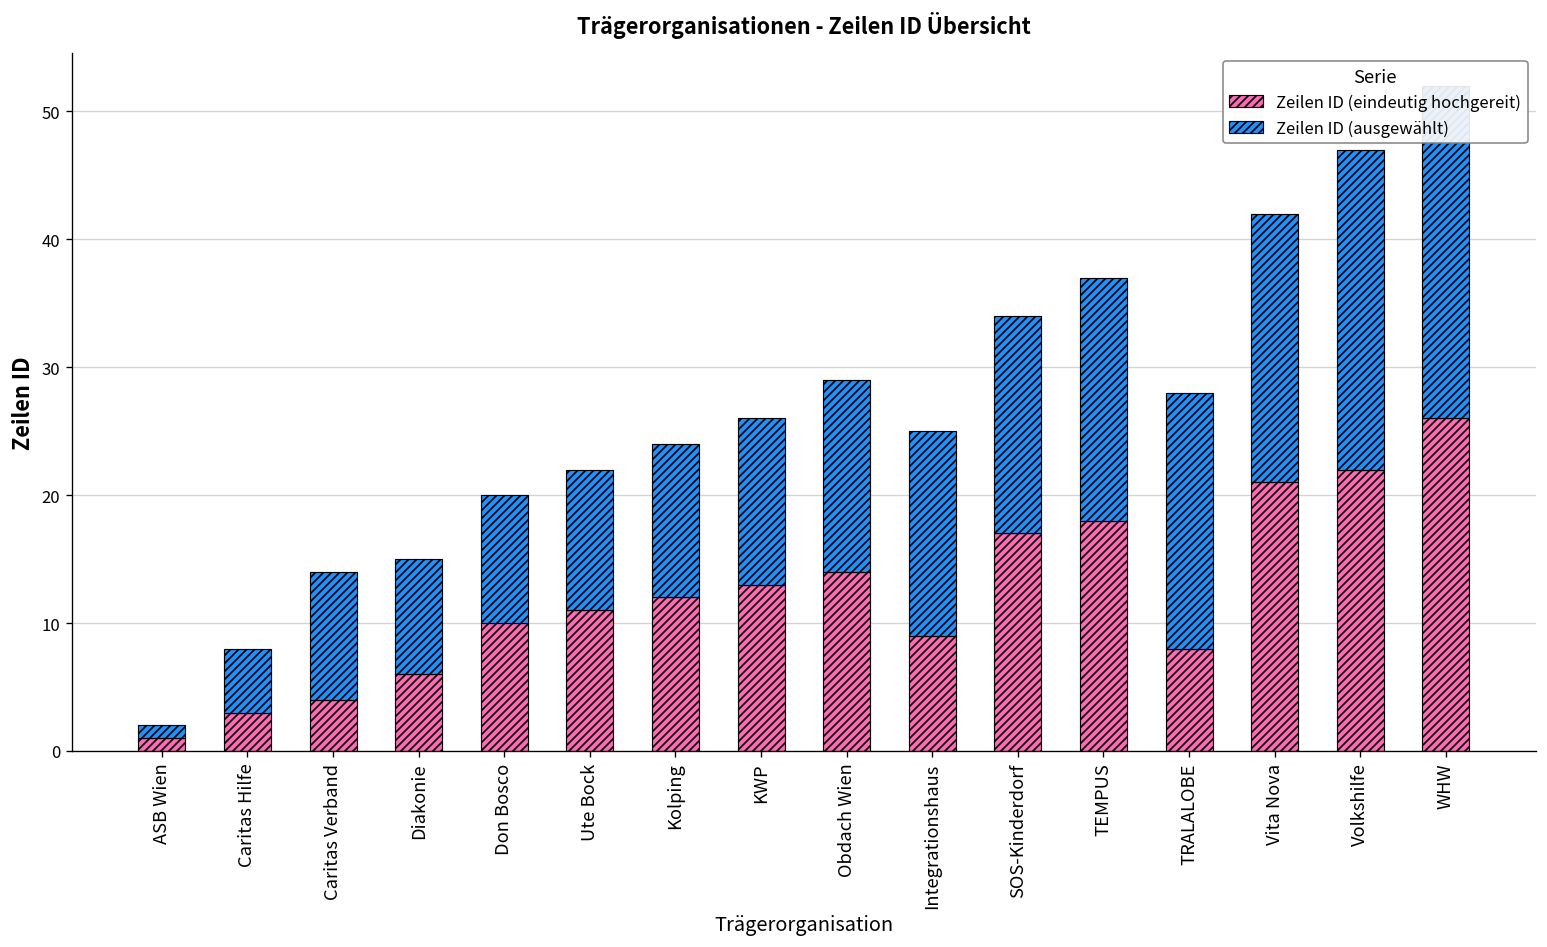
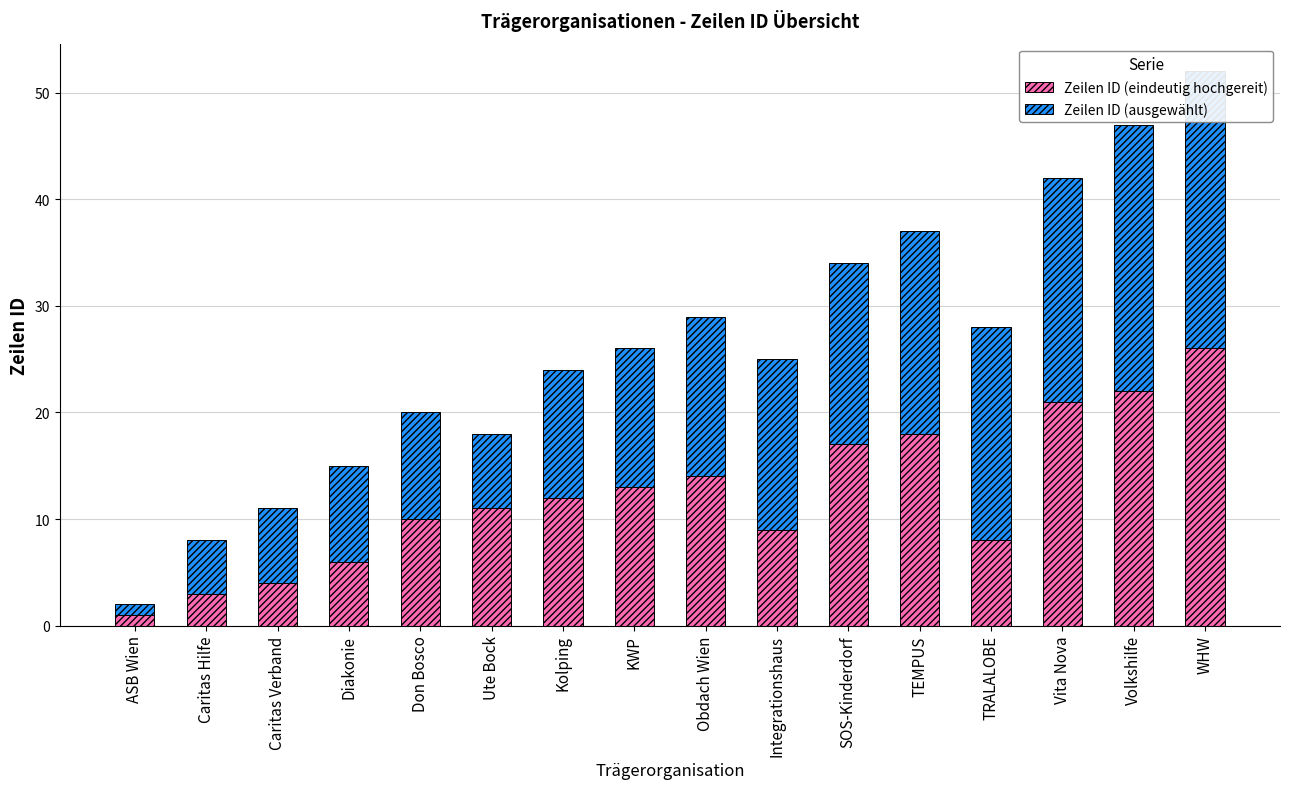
  {
    "Zeilen ID (eindeutig hochgereit)": {
      "ASB Wien": 1,
      "Caritas Hilfe": 3,
      "Caritas Verband": 4,
      "Diakonie": 6,
      "Don Bosco": 10,
      "Ute Bock": 11,
      "Kolping": 12,
      "KWP": 13,
      "Obdach Wien": 14,
      "Integrationshaus": 9,
      "SOS-Kinderdorf": 17,
      "TEMPUS": 18,
      "TRALALOBE": 8,
      "Vita Nova": 21,
      "Volkshilfe": 22,
      "WHW": 26
    },
    "Zeilen ID (ausgewählt)": {
      "ASB Wien": 1,
      "Caritas Hilfe": 5,
-     "Caritas Verband": 10,
+     "Caritas Verband": 7,
      "Diakonie": 9,
      "Don Bosco": 10,
-     "Ute Bock": 11,
+     "Ute Bock": 7,
      "Kolping": 12,
      "KWP": 13,
      "Obdach Wien": 15,
      "Integrationshaus": 16,
      "SOS-Kinderdorf": 17,
      "TEMPUS": 19,
      "TRALALOBE": 20,
      "Vita Nova": 21,
      "Volkshilfe": 25
    }
  }
